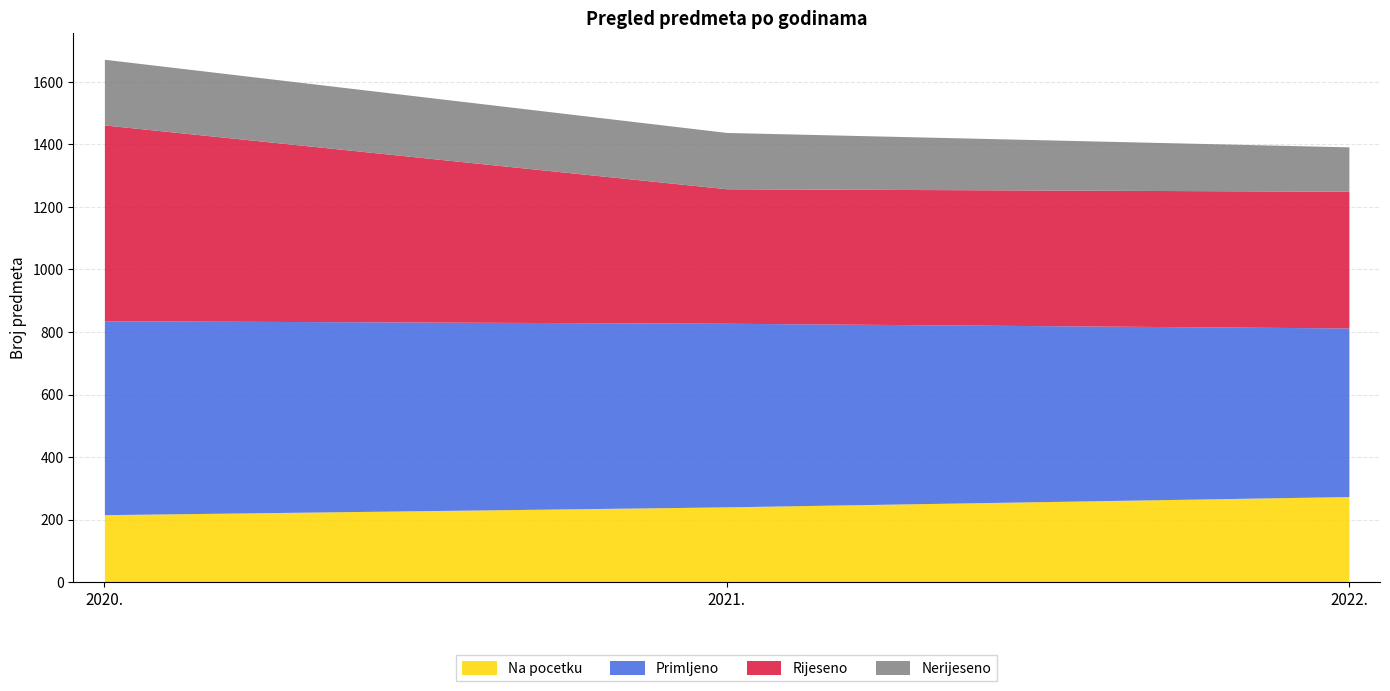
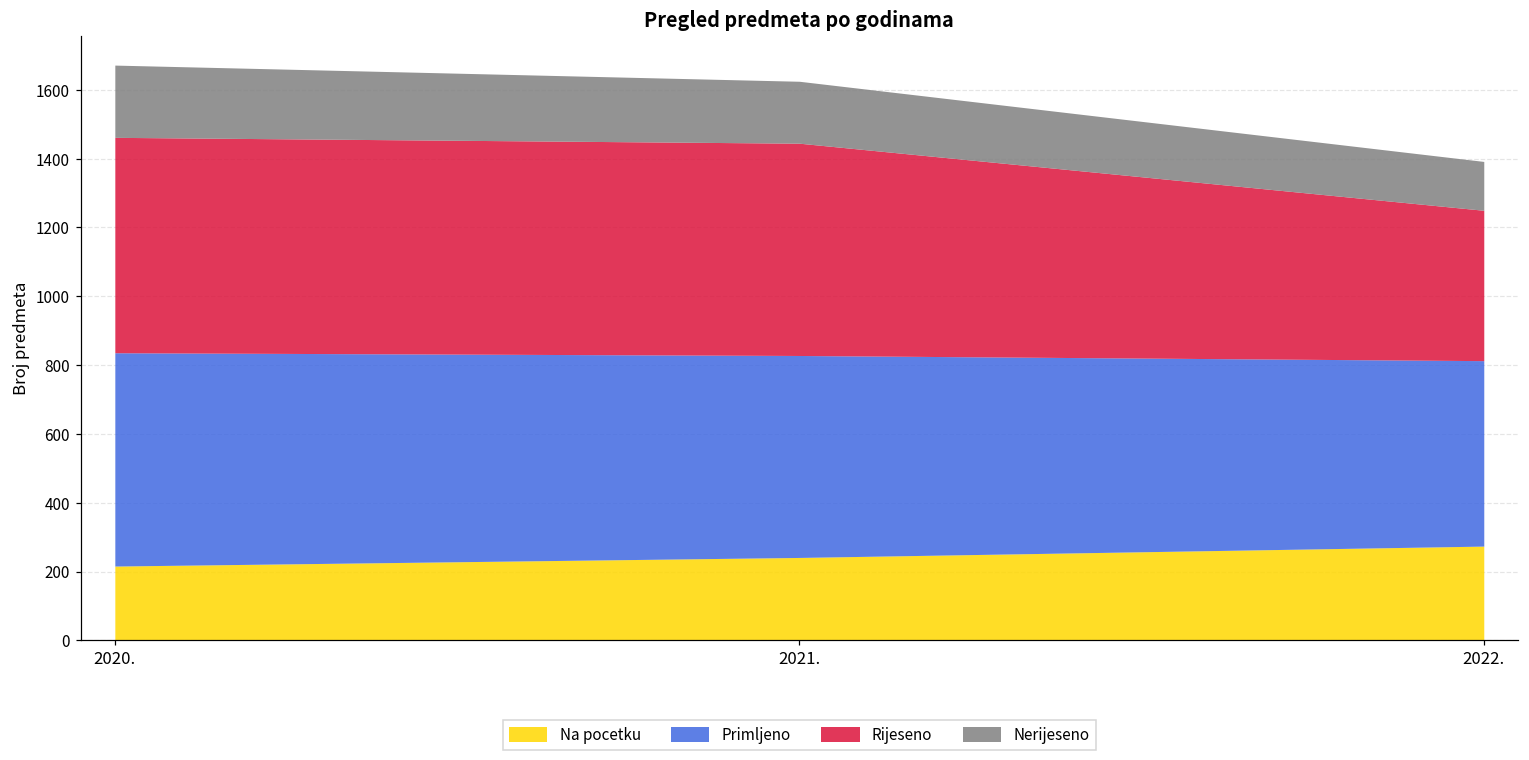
  {
    "Na pocetku": {
      "2020.": 220,
      "2021.": 240,
      "2022.": 270
    },
    "Primljeno": {
      "2020.": 620,
      "2021.": 590,
      "2022.": 540
    },
    "Rijeseno": {
      "2020.": 630,
-     "2021.": 430,
+     "2021.": 620,
      "2022.": 440
    },
    "Nerijeseno": {
      "2020.": 210,
      "2021.": 180,
      "2022.": 140
    }
  }
